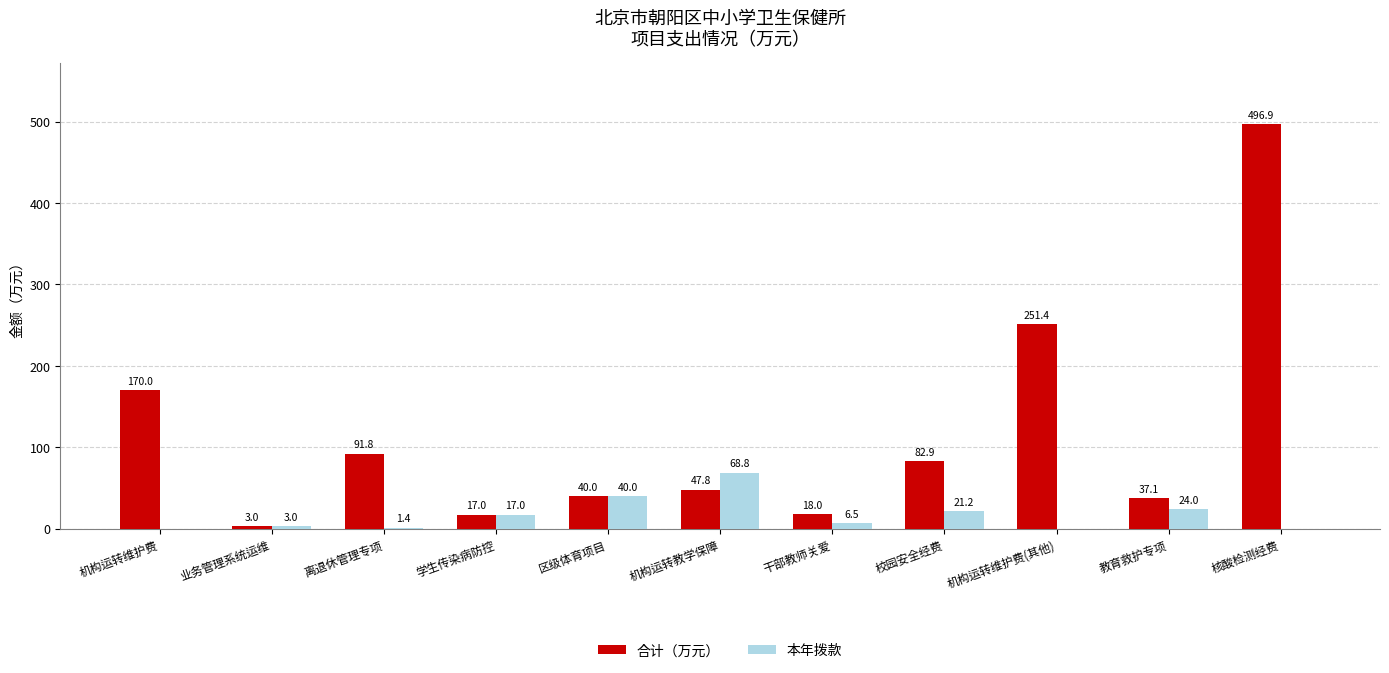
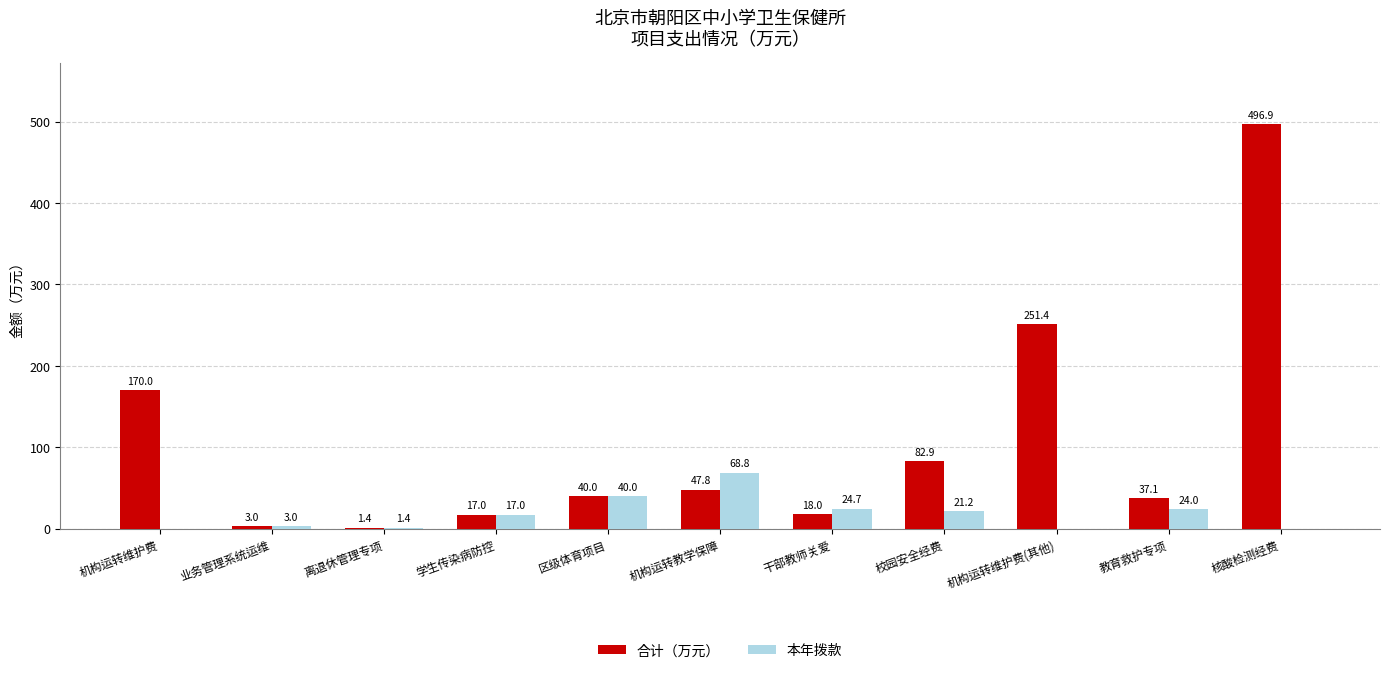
  {
    "合计（万元）": {
      "机构运转维护费": 170.0,
      "业务管理系统运维": 3.0,
-     "离退休管理专项": 91.8,
+     "离退休管理专项": 1.4,
      "学生传染病防控": 17.0,
      "区级体育项目": 40.0,
      "机构运转教学保障": 47.8,
      "干部教师关爱": 18.0,
      "校园安全经费": 82.9,
      "机构运转维护费(其他)": 251.4,
      "教育救护专项": 37.1,
      "核酸检测经费": 496.9
    },
    "本年拨款": {
      "业务管理系统运维": 3.0,
      "离退休管理专项": 1.4,
      "学生传染病防控": 17.0,
      "区级体育项目": 40.0,
      "机构运转教学保障": 68.8,
-     "干部教师关爱": 6.5,
+     "干部教师关爱": 24.7,
      "校园安全经费": 21.2,
      "教育救护专项": 24.0
    }
  }
